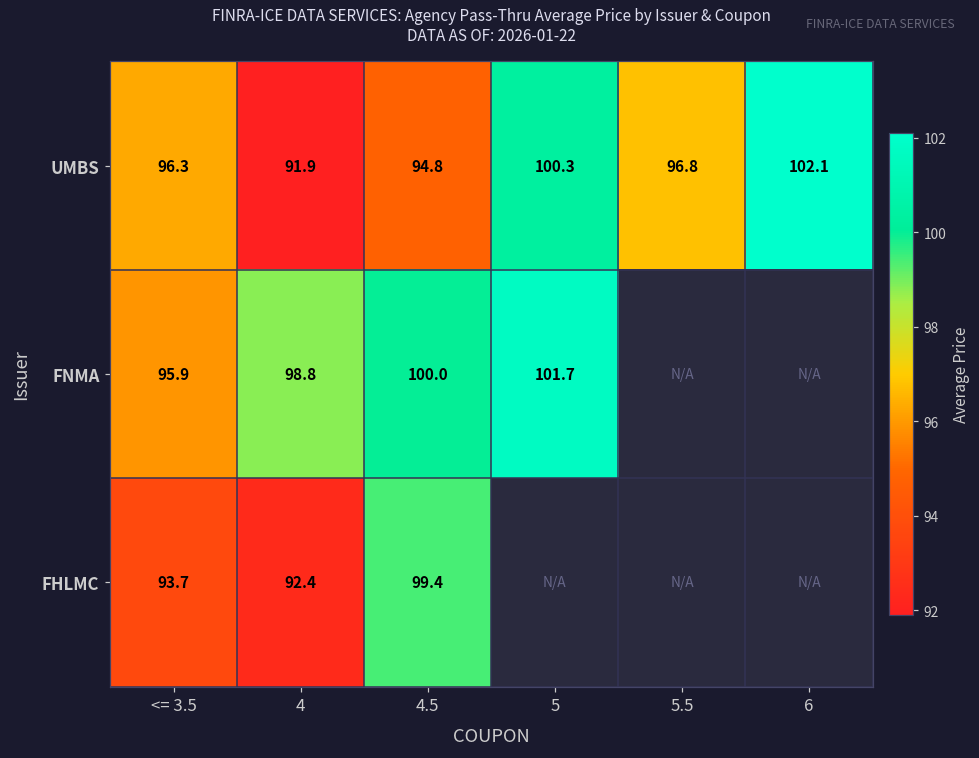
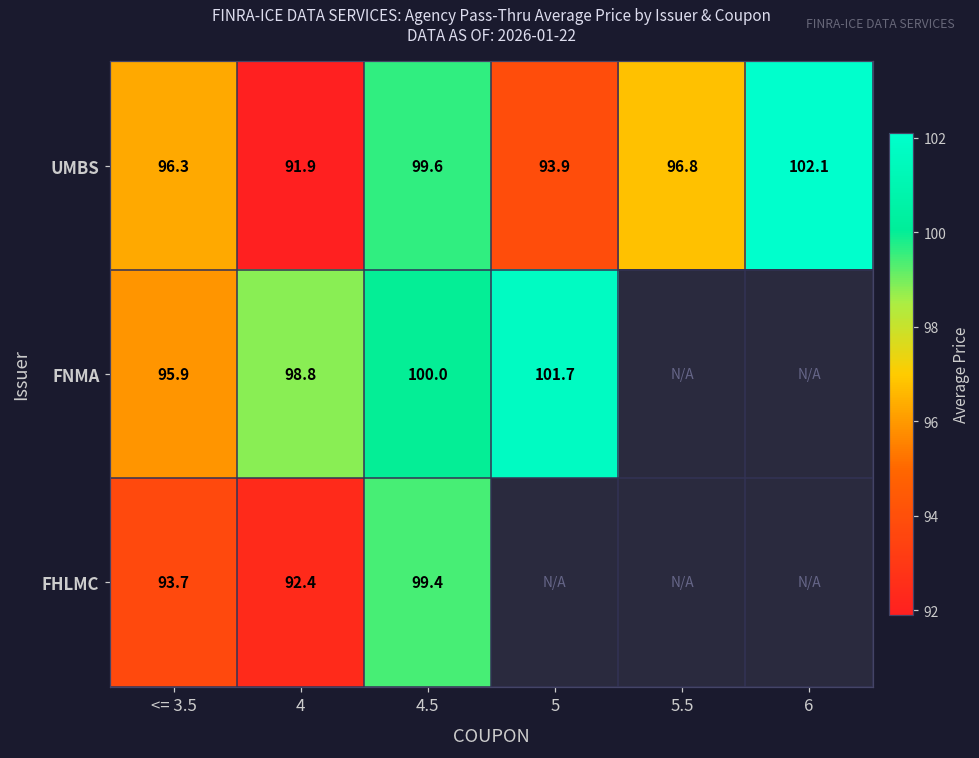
  {
    "UMBS": {
      "<= 3.5": 96.3,
      "4": 91.9,
-     "4.5": 94.8,
-     "5": 100.3,
+     "4.5": 99.6,
+     "5": 93.9,
      "5.5": 96.8,
      "6": 102.1
    },
    "FNMA": {
      "<= 3.5": 95.9,
      "4": 98.8,
      "4.5": 100.0,
      "5": 101.7
    },
    "FHLMC": {
      "<= 3.5": 93.7,
      "4": 92.4,
      "4.5": 99.4
    }
  }
